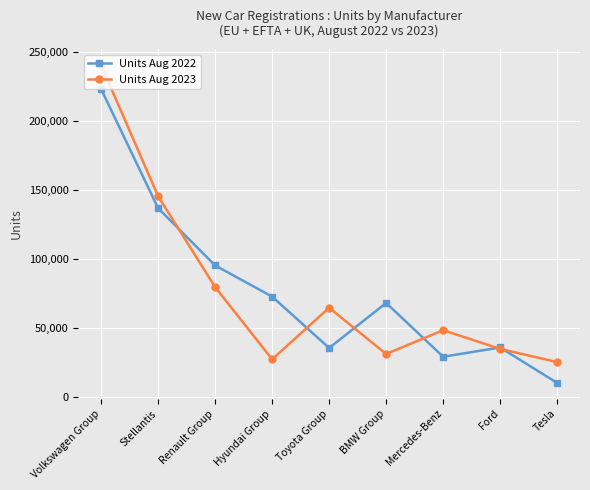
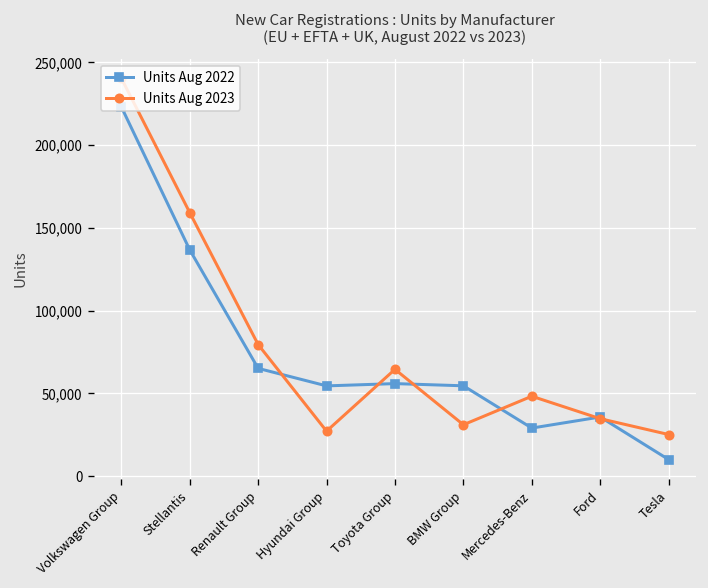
  {
    "Units Aug 2022": {
      "Stellantis": "137,000",
-     "Renault Group": "95,000",
-     "Hyundai Group": "73,000",
-     "Toyota Group": "35,000",
-     "BMW Group": "68,000",
+     "Renault Group": "65,000",
+     "Hyundai Group": "54,000",
+     "Toyota Group": "56,000",
+     "BMW Group": "55,000",
      "Mercedes-Benz": "29,000",
      "Tesla": "10,000"
    },
    "Units Aug 2023": {
-     "Stellantis": "145,000",
+     "Stellantis": "159,000",
      "Renault Group": "79,000",
      "Hyundai Group": "27,000",
      "Toyota Group": "64,000",
      "BMW Group": "31,000",
      "Mercedes-Benz": "48,000",
      "Tesla": "25,000"
    }
  }
